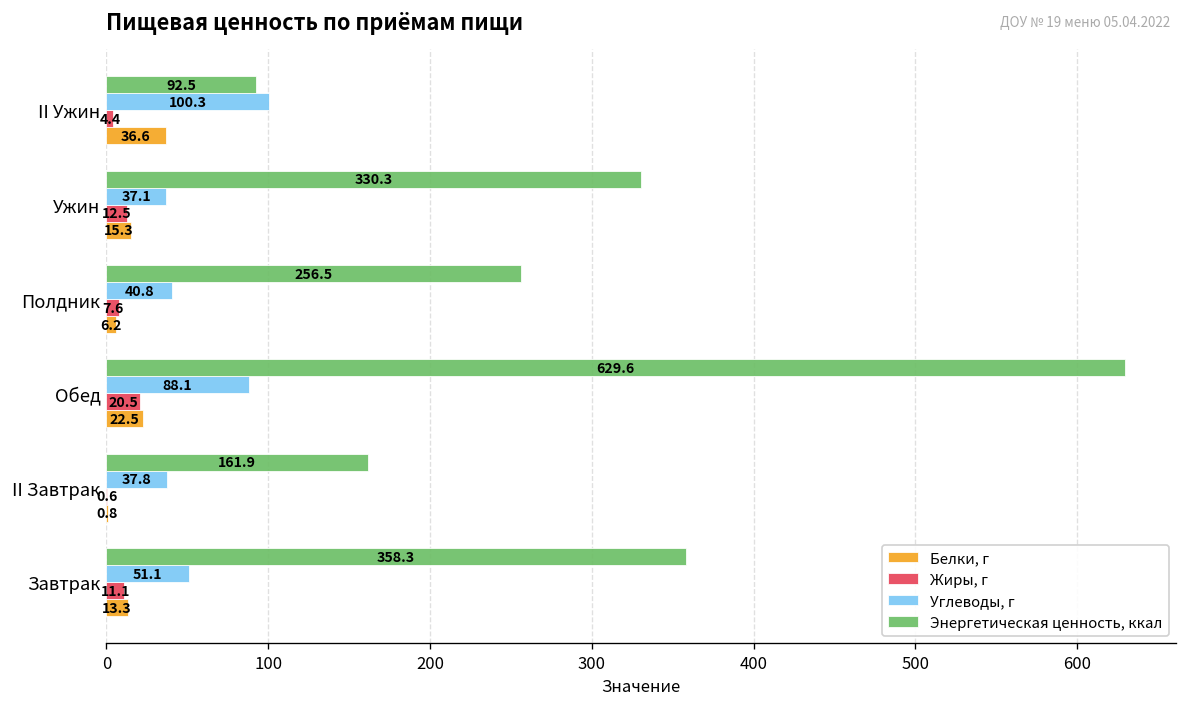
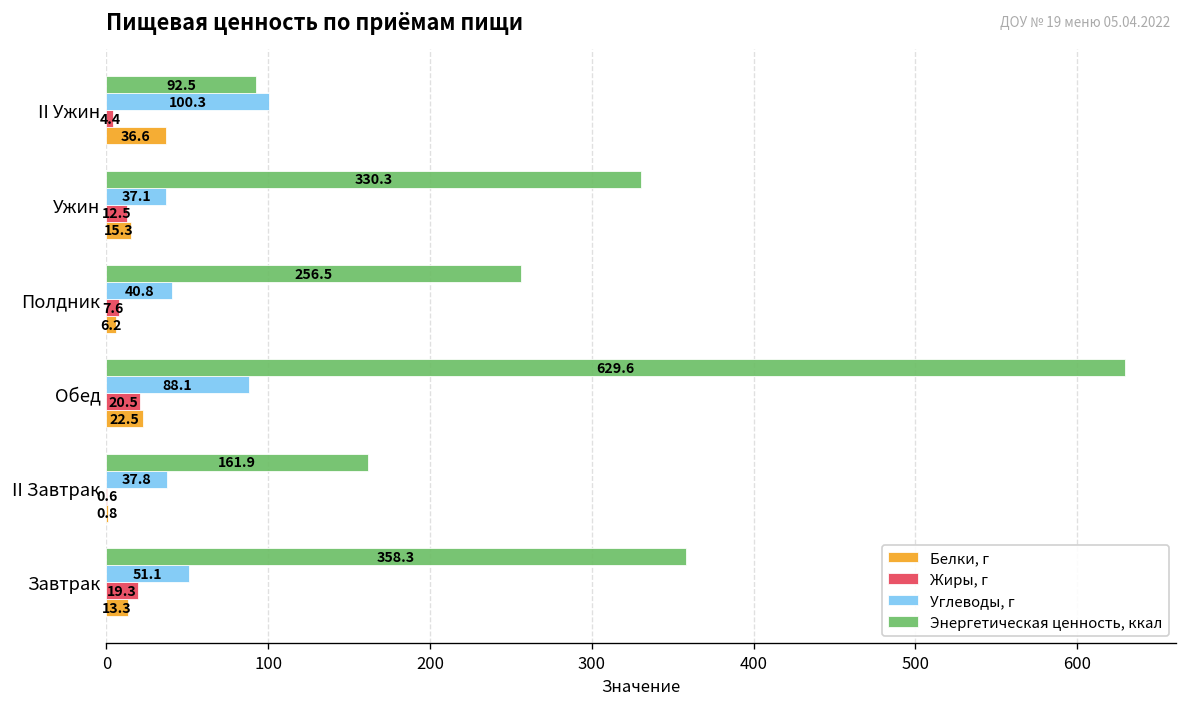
  {
    "Белки, г": {
      "II Ужин": 36.6,
      "Ужин": 15.3,
      "Полдник": 6.2,
      "Обед": 22.5,
      "II Завтрак": 0.8,
      "Завтрак": 13.3
    },
    "Жиры, г": {
      "II Ужин": 4.4,
      "Ужин": 12.5,
      "Полдник": 7.6,
      "Обед": 20.5,
      "II Завтрак": 0.6,
-     "Завтрак": 11.1
+     "Завтрак": 19.3
    },
    "Углеводы, г": {
      "II Ужин": 100.3,
      "Ужин": 37.1,
      "Полдник": 40.8,
      "Обед": 88.1,
      "II Завтрак": 37.8,
      "Завтрак": 51.1
    },
    "Энергетическая ценность, ккал": {
      "II Ужин": 92.5,
      "Ужин": 330.3,
      "Полдник": 256.5,
      "Обед": 629.6,
      "II Завтрак": 161.9,
      "Завтрак": 358.3
    }
  }
